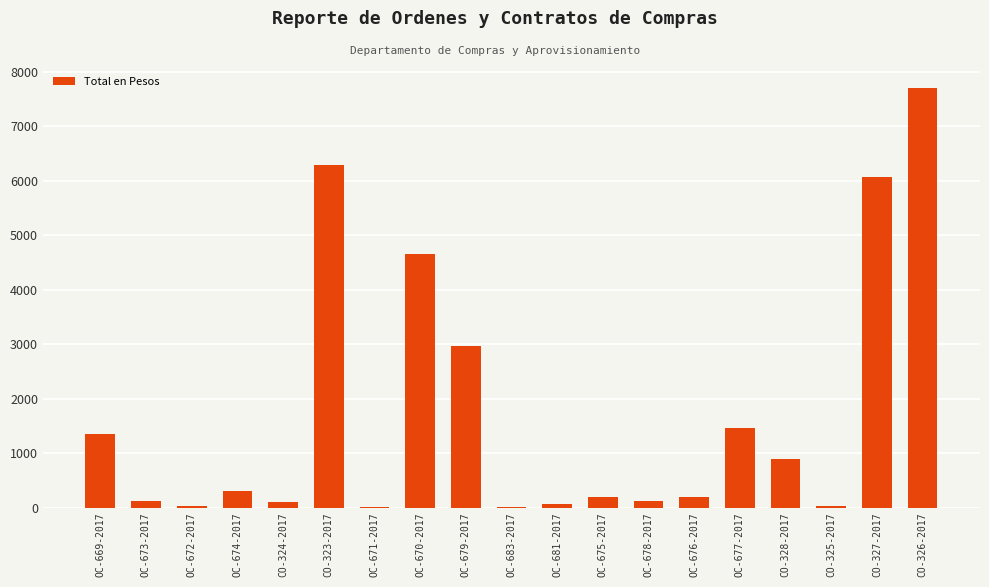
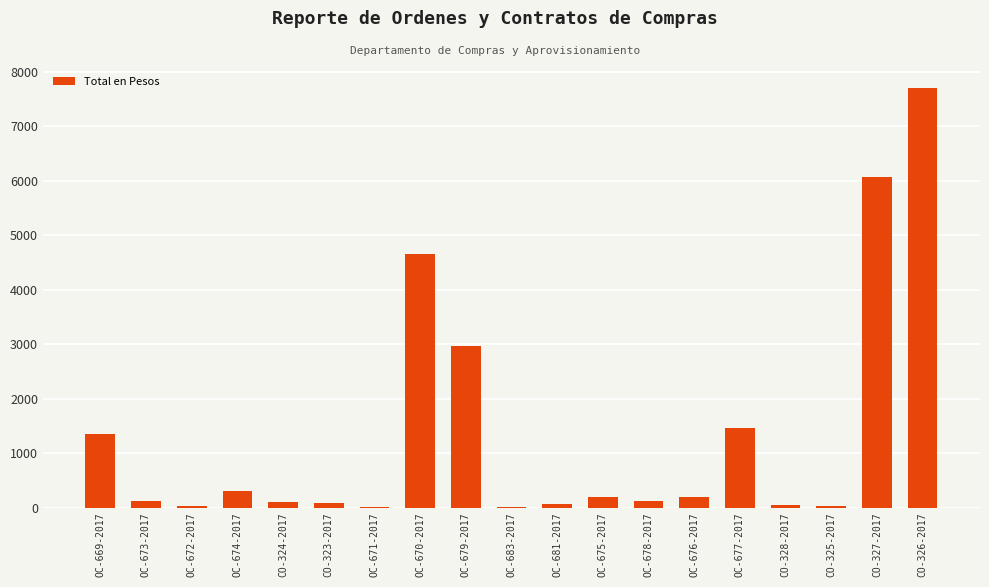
  {
    "OC-669-2017": 1400,
    "OC-673-2017": 100,
    "OC-674-2017": 300,
    "CO-324-2017": 100,
-   "CO-323-2017": 6300,
+   "CO-323-2017": 100,
    "OC-670-2017": 4700,
    "OC-679-2017": 3000,
    "OC-681-2017": 100,
    "OC-675-2017": 200,
    "OC-678-2017": 100,
    "OC-676-2017": 200,
    "OC-677-2017": 1500,
-   "CO-328-2017": 900,
+   "CO-328-2017": 0,
    "CO-327-2017": 6100,
    "CO-326-2017": 7700
  }
